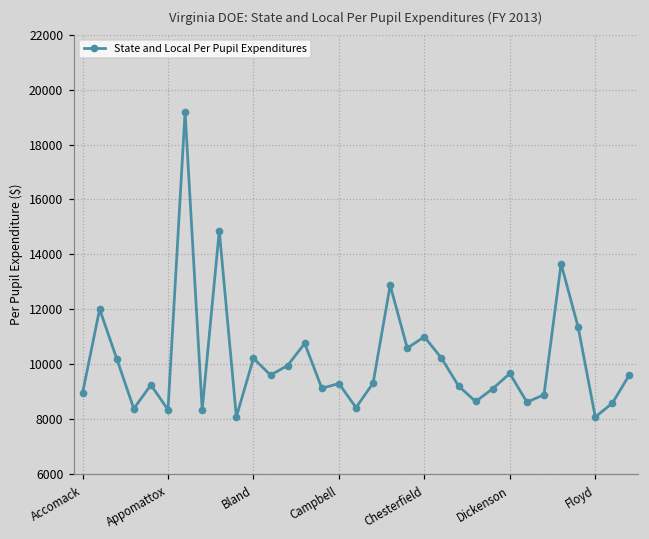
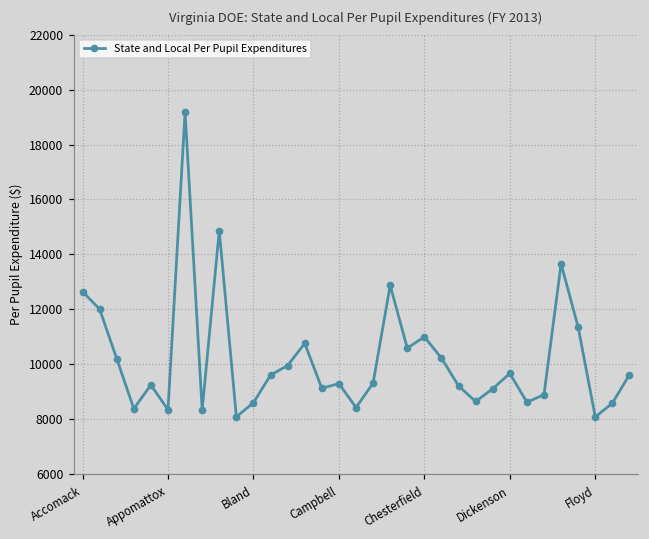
  {
-   "Accomack": 9000,
+   "Accomack": 12700,
    "Appomattox": 8400,
-   "Bland": 10200,
+   "Bland": 8600,
    "Campbell": 9300,
    "Chesterfield": 11000,
    "Dickenson": 9700,
    "Floyd": 8100
  }
